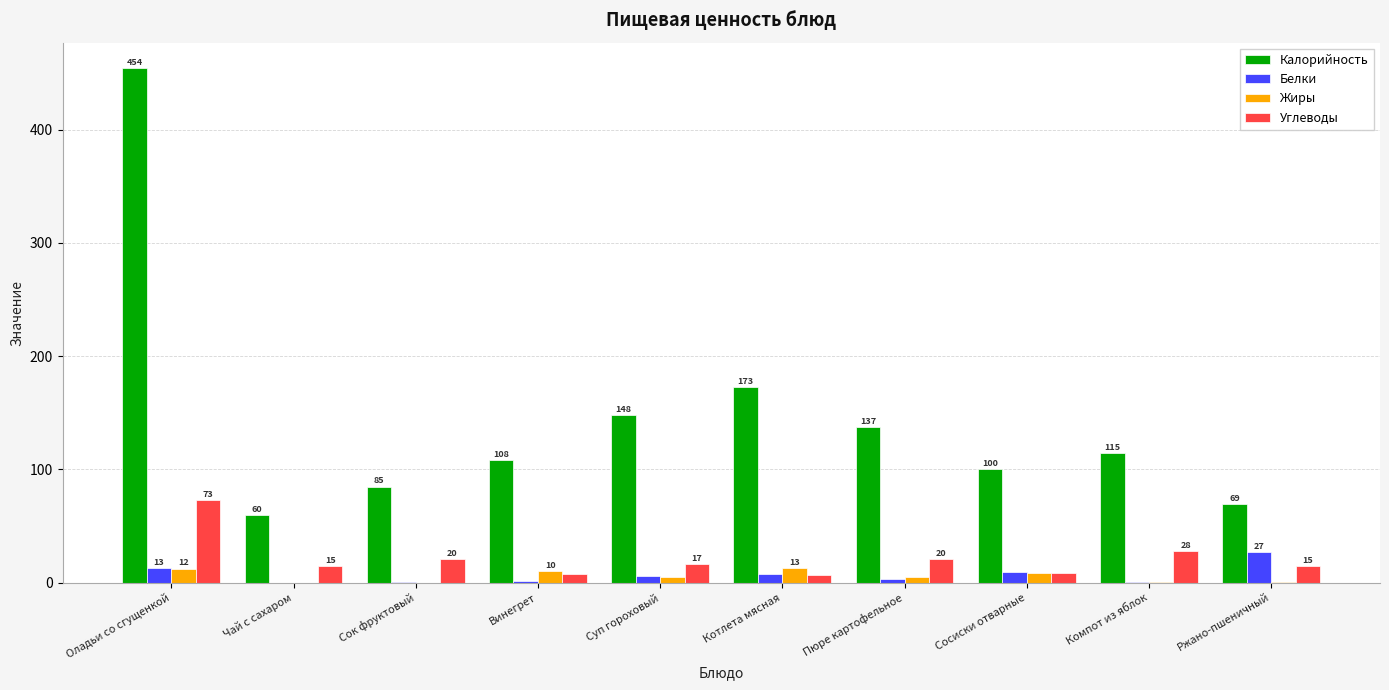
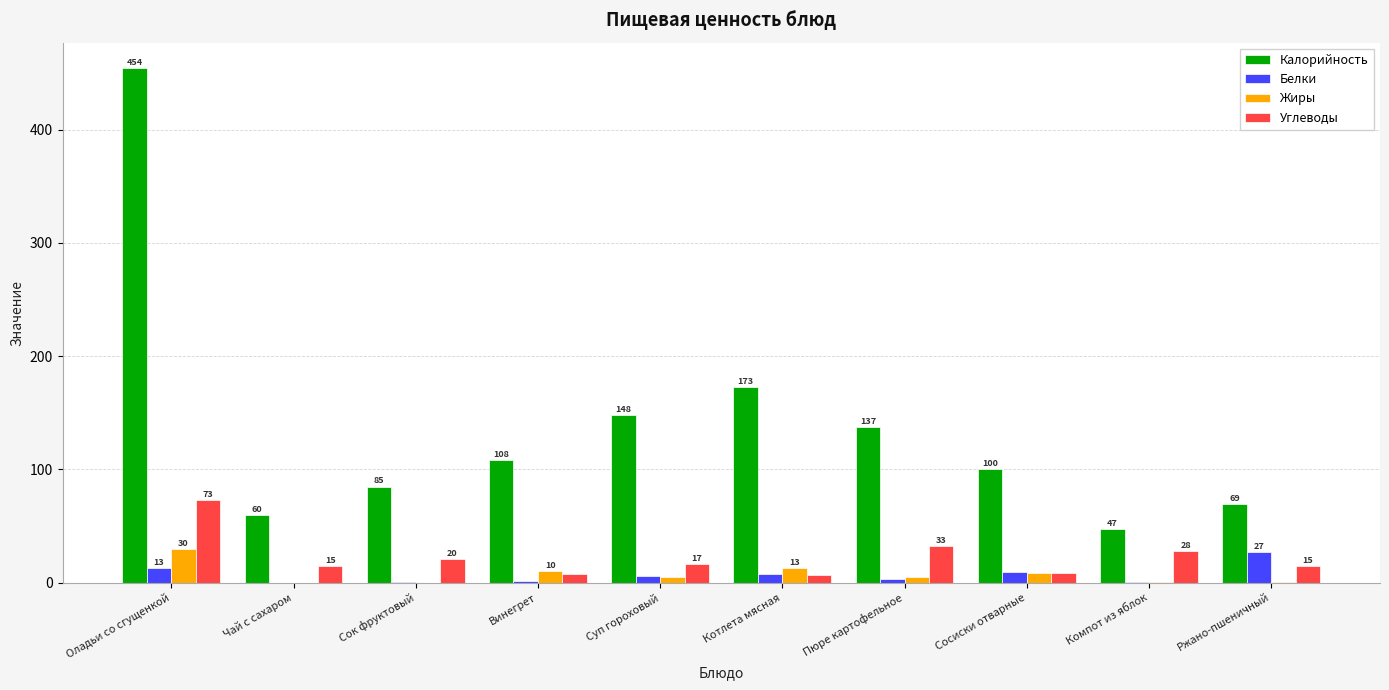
  {
    "Калорийность": {
      "Оладьи со сгущенкой": 454,
      "Чай с сахаром": 60,
      "Сок фруктовый": 85,
      "Винегрет": 108,
      "Суп гороховый": 148,
      "Котлета мясная": 173,
      "Пюре картофельное": 137,
      "Сосиски отварные": 100,
-     "Компот из яблок": 115,
+     "Компот из яблок": 47,
      "Ржано-пшеничный": 69
    },
    "Белки": {
      "Оладьи со сгущенкой": 13,
      "Ржано-пшеничный": 27
    },
    "Жиры": {
-     "Оладьи со сгущенкой": 12,
+     "Оладьи со сгущенкой": 30,
      "Винегрет": 10,
      "Котлета мясная": 13
    },
    "Углеводы": {
      "Оладьи со сгущенкой": 73,
      "Чай с сахаром": 15,
      "Сок фруктовый": 20,
      "Суп гороховый": 17,
-     "Пюре картофельное": 20,
+     "Пюре картофельное": 33,
      "Компот из яблок": 28,
      "Ржано-пшеничный": 15
    }
  }
